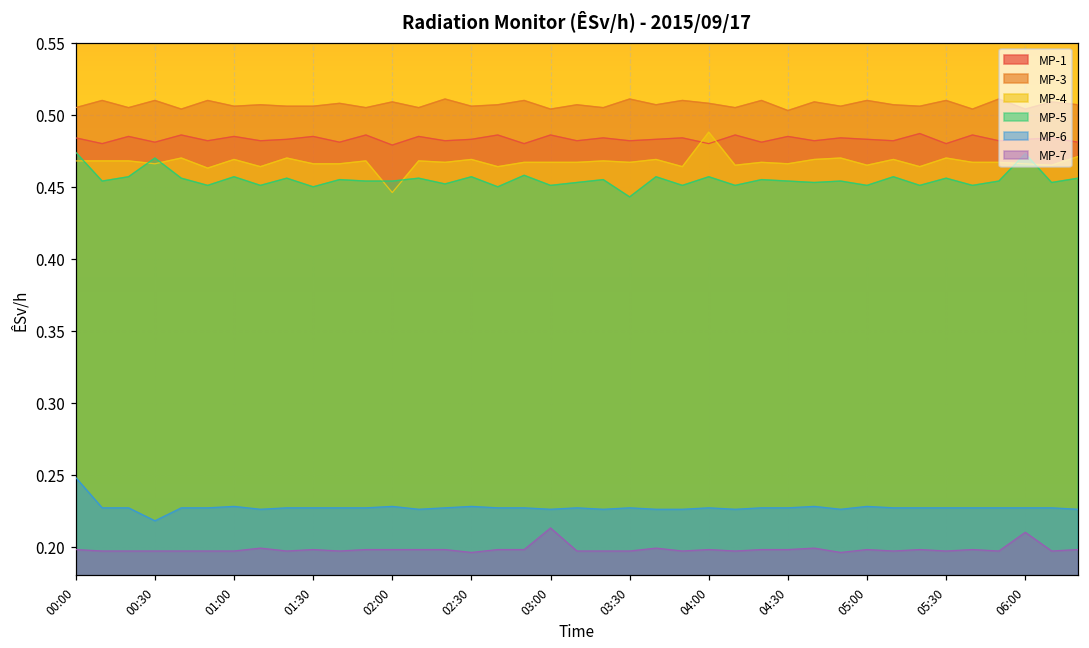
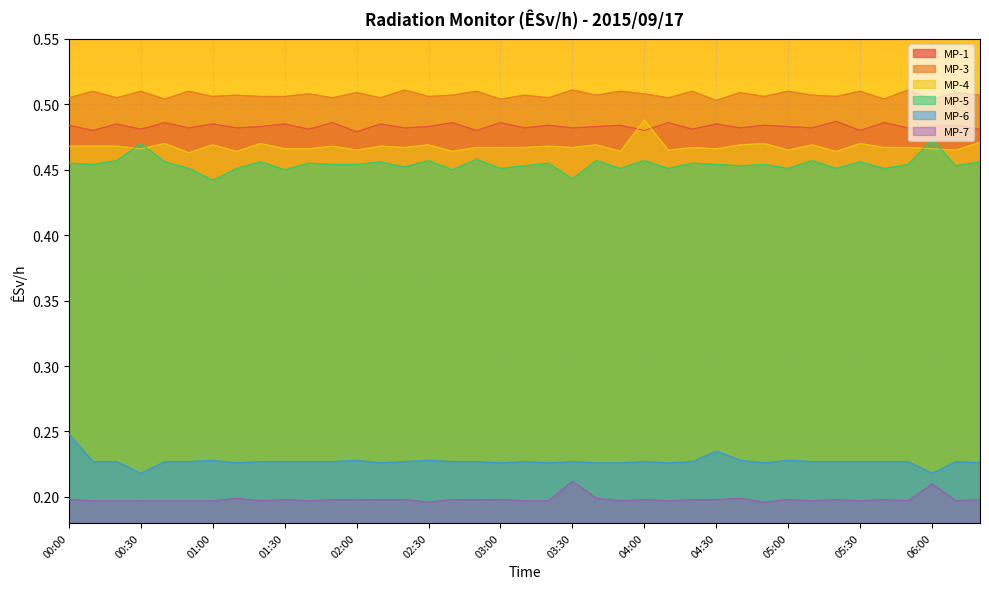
  {
    "MP-4": {
      "00:00": 0.468,
      "00:30": 0.466,
      "01:00": 0.469,
      "01:30": 0.466,
-     "02:00": 0.446,
+     "02:00": 0.465,
      "02:30": 0.469,
      "03:00": 0.467,
      "03:30": 0.467,
      "04:00": 0.488,
      "04:30": 0.466,
      "05:00": 0.465,
      "05:30": 0.470,
      "06:00": 0.466
    },
    "MP-5": {
-     "00:00": 0.474,
+     "00:00": 0.455,
      "00:30": 0.470,
-     "01:00": 0.457,
+     "01:00": 0.442,
      "01:30": 0.450,
      "02:00": 0.454,
      "02:30": 0.457,
      "03:00": 0.451,
      "03:30": 0.443,
      "04:00": 0.457,
      "04:30": 0.454,
      "05:00": 0.451,
      "05:30": 0.456
    },
    "MP-6": {
      "00:00": 0.248,
      "00:30": 0.218,
      "01:00": 0.228,
      "01:30": 0.227,
      "02:00": 0.228,
      "02:30": 0.228,
      "03:00": 0.226,
      "03:30": 0.227,
      "04:00": 0.227,
-     "04:30": 0.227,
+     "04:30": 0.235,
      "05:00": 0.228,
      "05:30": 0.227,
-     "06:00": 0.227
+     "06:00": 0.218
    },
    "MP-7": {
      "00:00": 0.198,
      "00:30": 0.197,
      "01:00": 0.197,
      "01:30": 0.198,
      "02:00": 0.198,
      "02:30": 0.196,
-     "03:00": 0.213,
-     "03:30": 0.197,
+     "03:00": 0.198,
+     "03:30": 0.212,
      "04:00": 0.198,
      "04:30": 0.198,
      "05:00": 0.198,
      "05:30": 0.197,
      "06:00": 0.210
    }
  }
